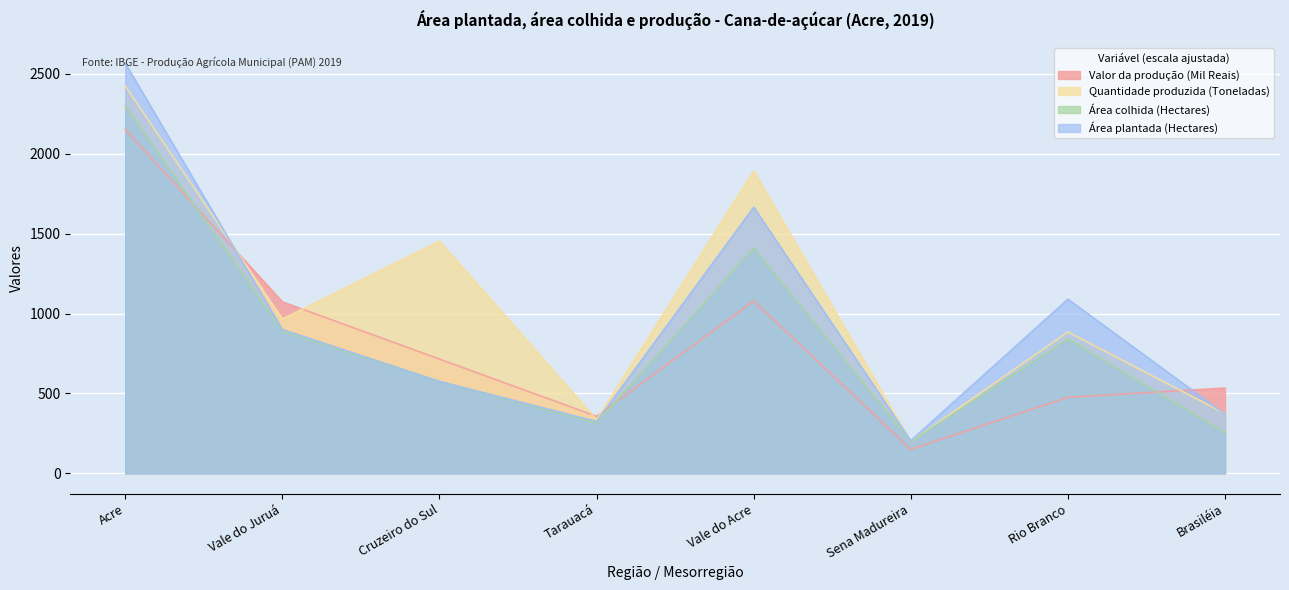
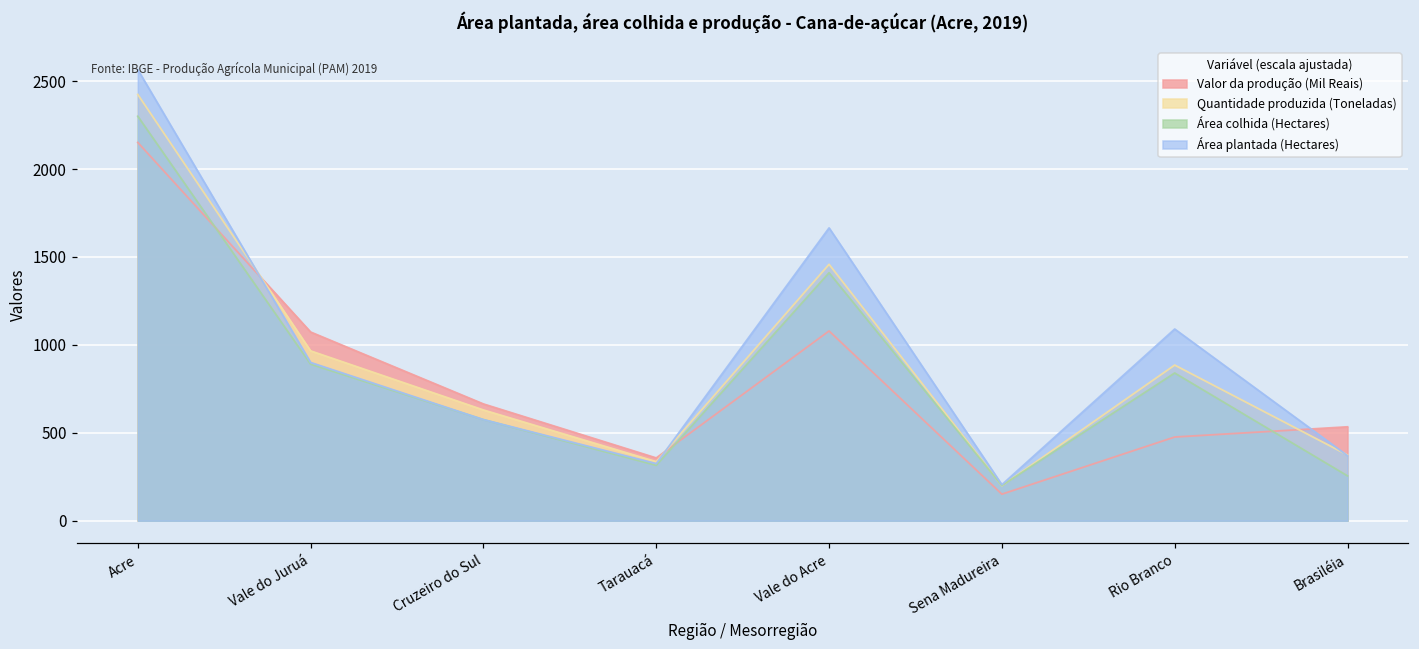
  {
    "Valor da produção (Mil Reais)": {
      "Acre": 2150,
      "Vale do Juruá": 1070,
-     "Cruzeiro do Sul": 720,
+     "Cruzeiro do Sul": 660,
      "Tarauacá": 360,
      "Vale do Acre": 1080,
      "Sena Madureira": 150,
      "Rio Branco": 480,
      "Brasiléia": 530
    },
    "Quantidade produzida (Toneladas)": {
      "Acre": 2420,
      "Vale do Juruá": 970,
-     "Cruzeiro do Sul": 1450,
-     "Vale do Acre": 1890,
+     "Cruzeiro do Sul": 630,
+     "Vale do Acre": 1460,
      "Rio Branco": 890
    },
    "Área colhida (Hectares)": {
      "Acre": 2300,
      "Vale do Acre": 1410,
      "Rio Branco": 840,
      "Brasiléia": 260
    },
    "Área plantada (Hectares)": {
      "Vale do Acre": 1670,
      "Rio Branco": 1090
    }
  }
